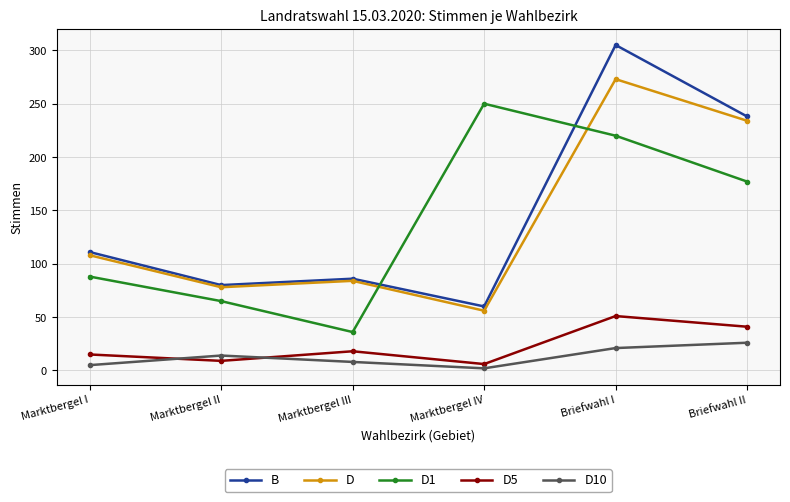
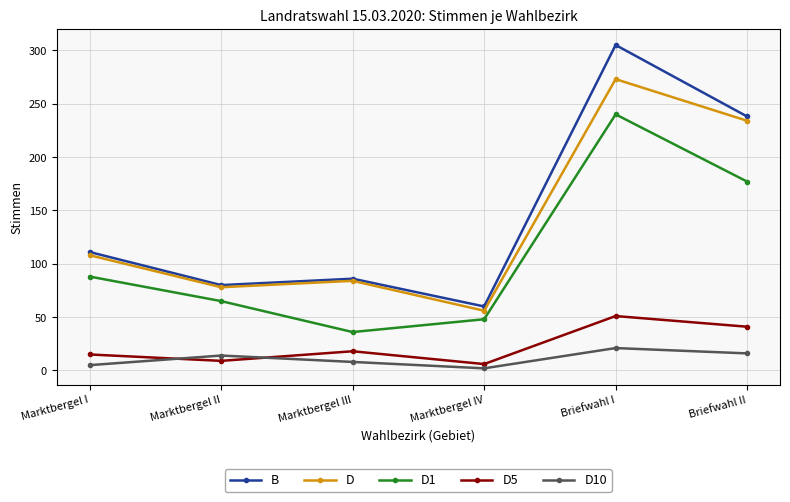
  {
    "B": {
      "Marktbergel I": 111,
      "Marktbergel IV": 60,
      "Briefwahl I": 305,
      "Briefwahl II": 238
    },
    "D": {
      "Marktbergel I": 108,
      "Marktbergel IV": 56,
      "Briefwahl I": 273,
      "Briefwahl II": 234
    },
    "D1": {
      "Marktbergel I": 88,
      "Marktbergel II": 65,
      "Marktbergel III": 36,
-     "Marktbergel IV": 250,
-     "Briefwahl I": 220,
+     "Marktbergel IV": 48,
+     "Briefwahl I": 240,
      "Briefwahl II": 177
    },
    "D5": {
      "Marktbergel I": 15,
      "Marktbergel II": 9,
      "Marktbergel III": 18,
      "Marktbergel IV": 6,
      "Briefwahl I": 51,
      "Briefwahl II": 41
    },
    "D10": {
      "Marktbergel I": 5,
      "Marktbergel II": 14,
      "Marktbergel III": 8,
      "Marktbergel IV": 2,
      "Briefwahl I": 21,
-     "Briefwahl II": 26
+     "Briefwahl II": 16
    }
  }
